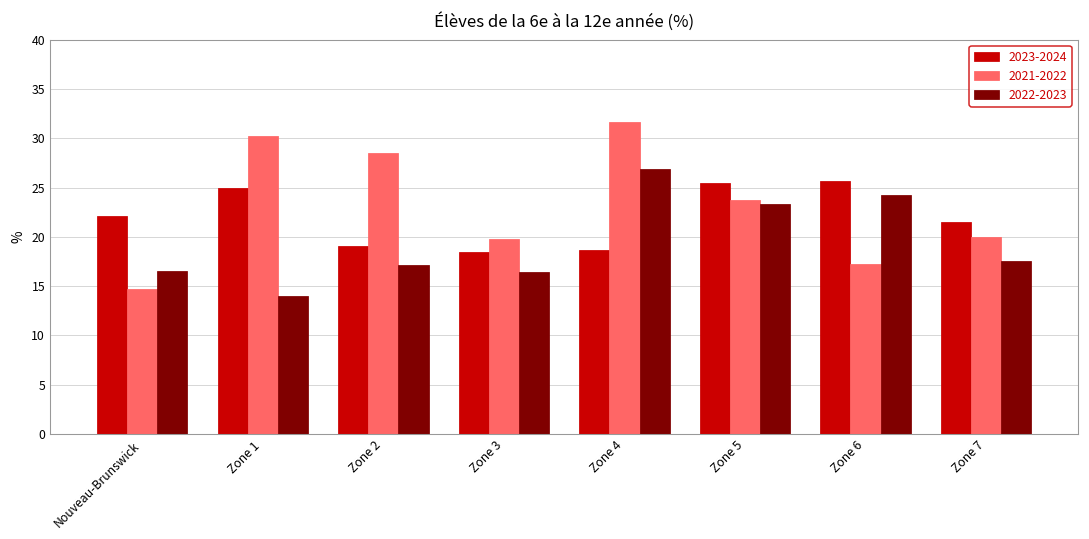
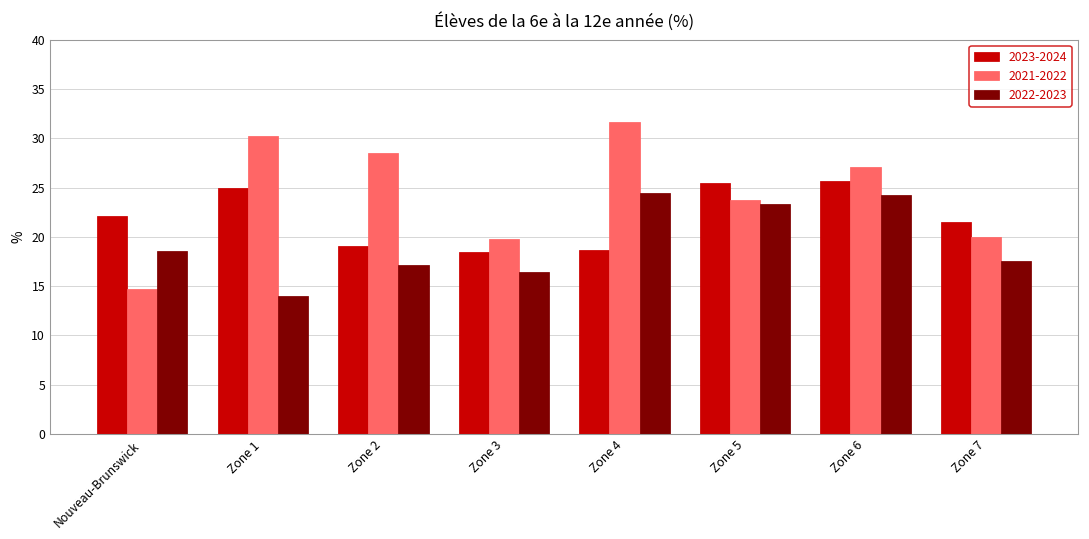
  {
    "2023-2024": {
      "Nouveau-Brunswick": 22,
      "Zone 1": 25,
      "Zone 2": 19,
      "Zone 3": 18,
      "Zone 4": 19,
      "Zone 5": 25,
      "Zone 6": 26,
      "Zone 7": 22
    },
    "2021-2022": {
      "Nouveau-Brunswick": 15,
      "Zone 1": 30,
      "Zone 2": 28,
      "Zone 3": 20,
      "Zone 4": 32,
      "Zone 5": 24,
-     "Zone 6": 17,
+     "Zone 6": 27,
      "Zone 7": 20
    },
    "2022-2023": {
-     "Nouveau-Brunswick": 17,
+     "Nouveau-Brunswick": 19,
      "Zone 1": 14,
      "Zone 2": 17,
      "Zone 3": 16,
-     "Zone 4": 27,
+     "Zone 4": 24,
      "Zone 5": 23,
      "Zone 6": 24,
      "Zone 7": 18
    }
  }
